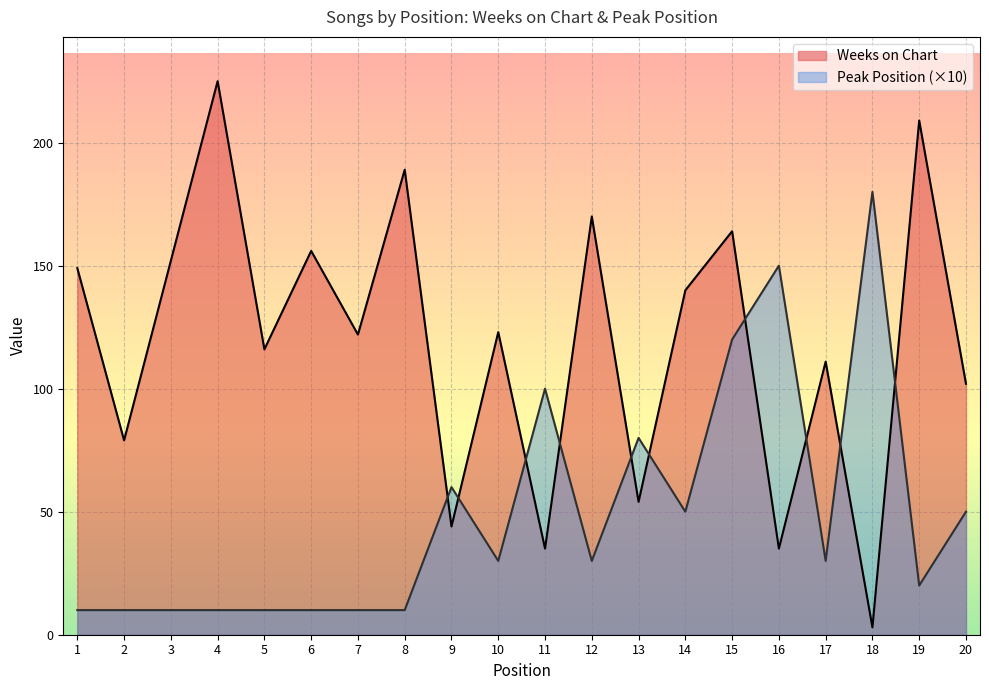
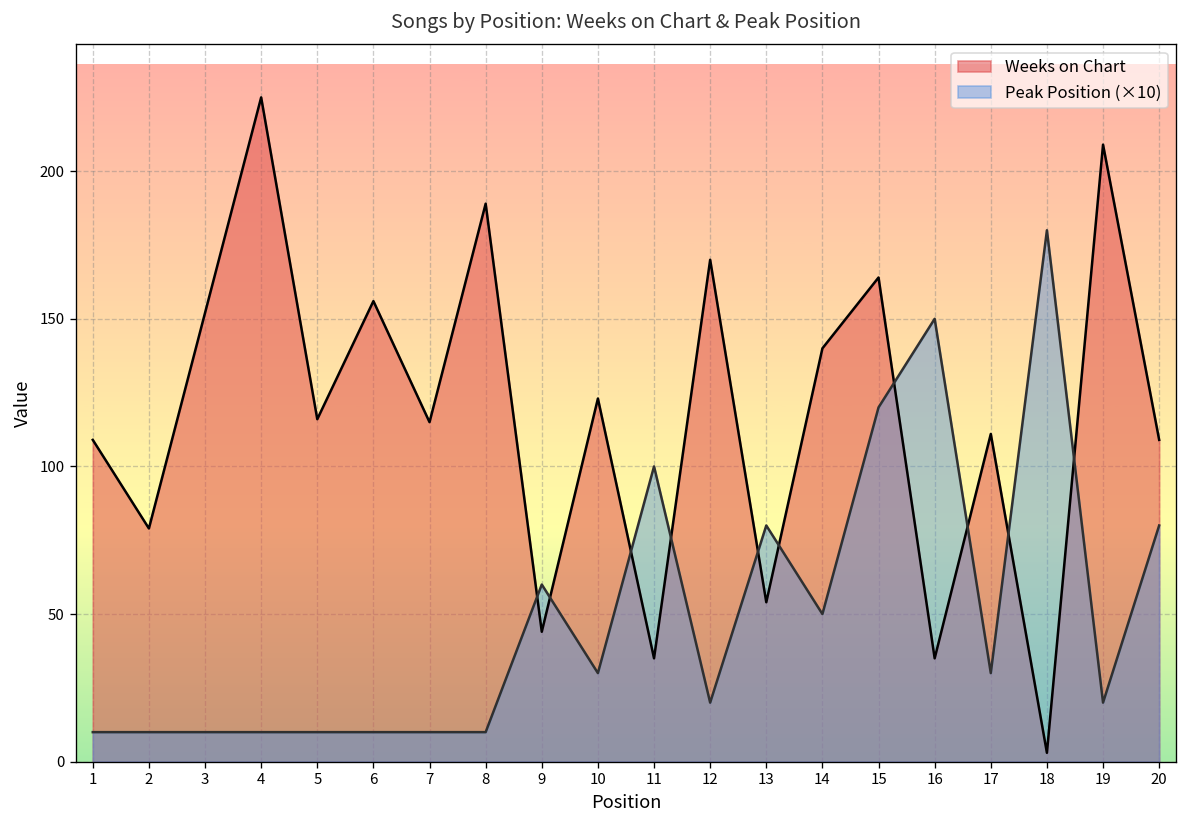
  {
    "Weeks on Chart": {
-     "1": 149,
+     "1": 109,
      "2": 79,
      "3": 152,
      "4": 225,
      "5": 116,
      "6": 156,
-     "7": 122,
+     "7": 115,
      "8": 189,
      "9": 44,
      "10": 123,
      "11": 35,
      "12": 170,
      "13": 54,
      "14": 140,
      "15": 164,
      "16": 35,
      "17": 111,
      "18": 3,
      "19": 209,
-     "20": 102
+     "20": 109
    },
    "Peak Position (×10)": {
      "1": 10,
      "2": 10,
      "3": 10,
      "4": 10,
      "5": 10,
      "6": 10,
      "7": 10,
      "8": 10,
      "9": 60,
      "10": 30,
      "11": 100,
-     "12": 30,
+     "12": 20,
      "13": 80,
      "14": 50,
      "15": 120,
      "16": 150,
      "17": 30,
      "18": 180,
      "19": 20,
-     "20": 50
+     "20": 80
    }
  }
